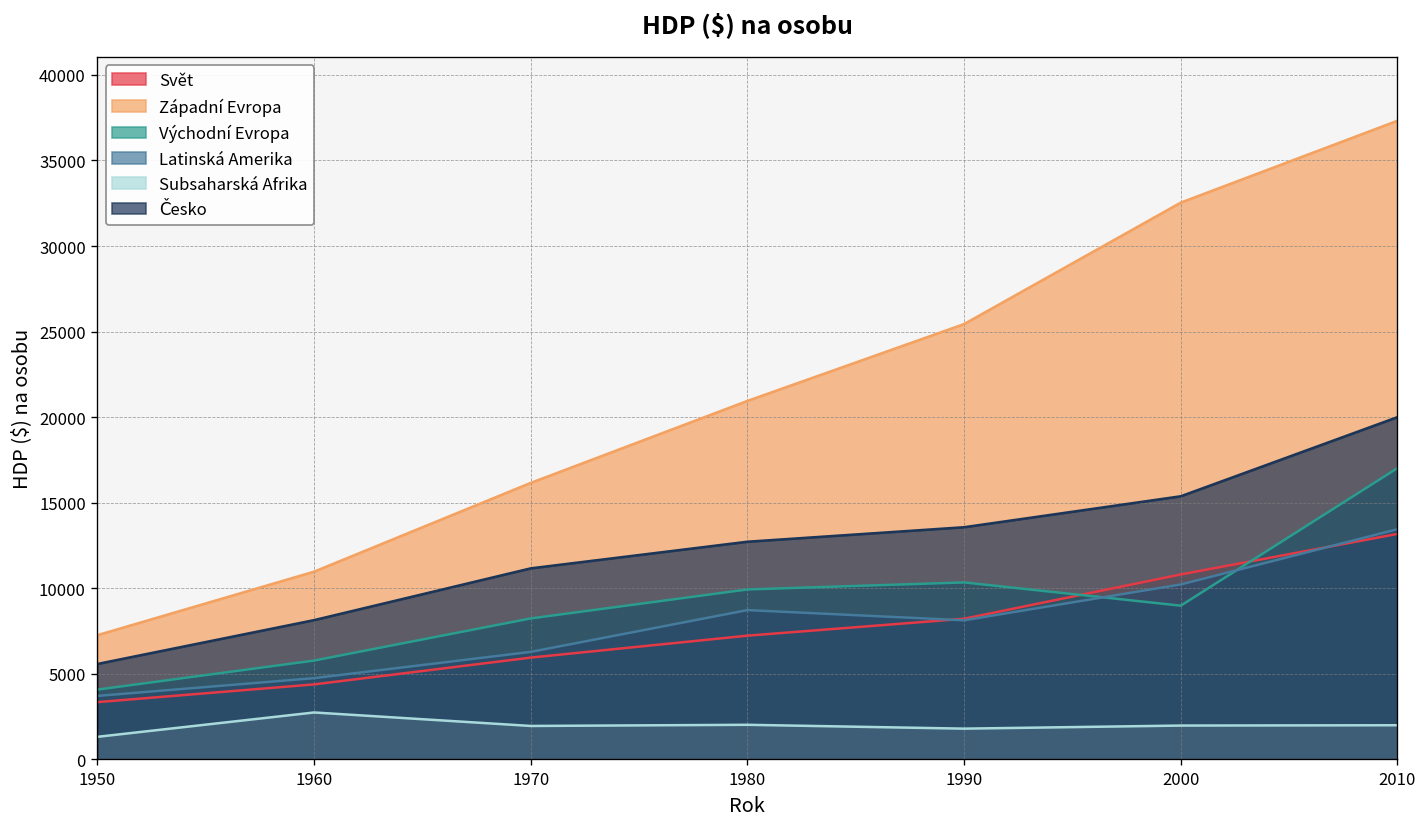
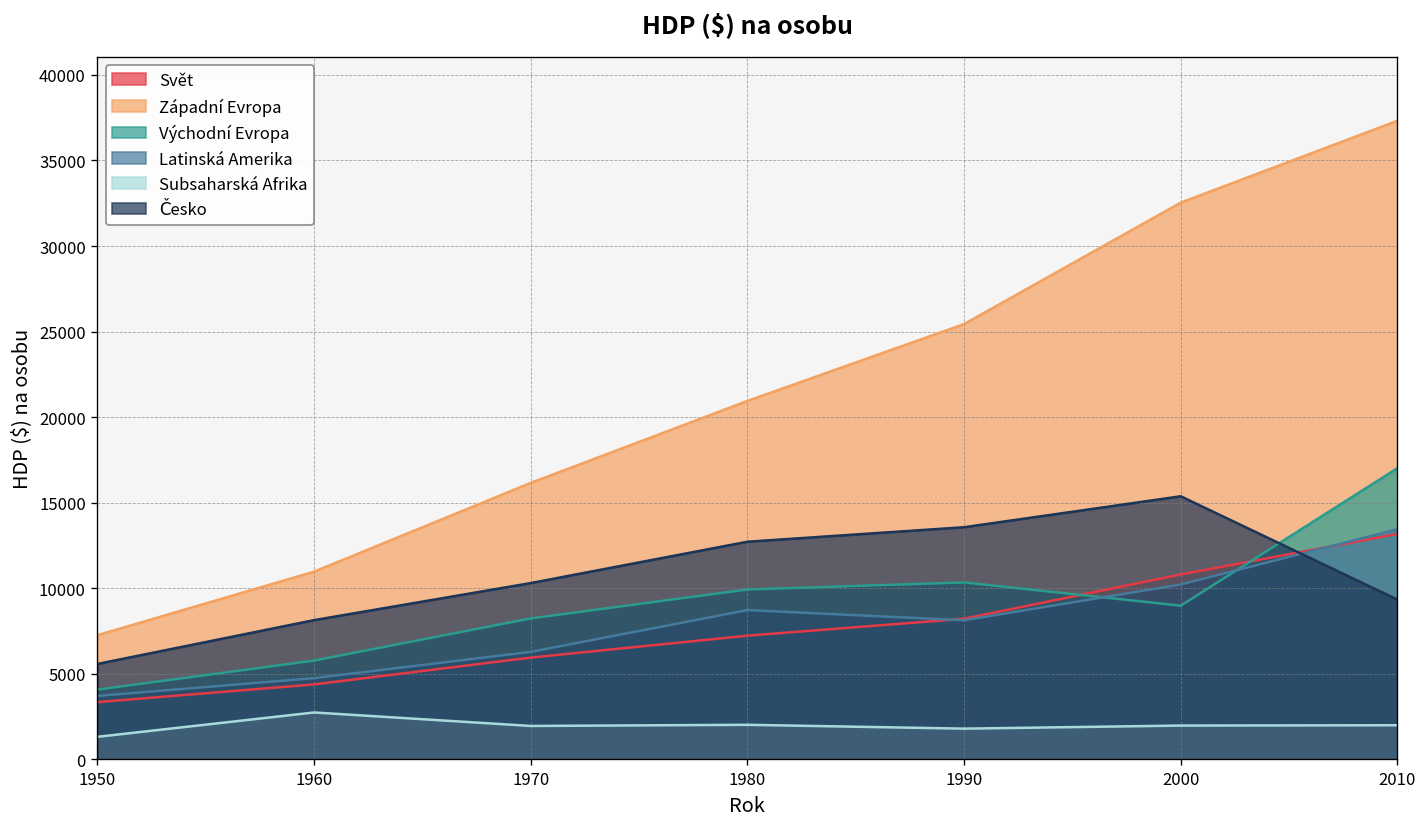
  {
    "Svět": {
      "1950": 3400,
      "1960": 4400,
      "1970": 6000,
      "1980": 7200,
      "2000": 10800,
      "2010": 13200
    },
    "Západní Evropa": {
      "1950": 7300,
      "1960": 11000,
      "1970": 16200,
      "1980": 21000,
      "1990": 25400,
      "2000": 32500,
      "2010": 37300
    },
    "Subsaharská Afrika": {
      "1950": 1300,
      "1960": 2700,
      "1970": 2000,
      "1980": 2000,
      "1990": 1800,
      "2000": 2000,
      "2010": 2000
    },
    "Česko": {
      "1950": 5600,
      "1960": 8100,
-     "1970": 11200,
+     "1970": 10300,
      "1980": 12700,
      "1990": 13600,
      "2000": 15400,
-     "2010": 20000
+     "2010": 9300
    }
  }
